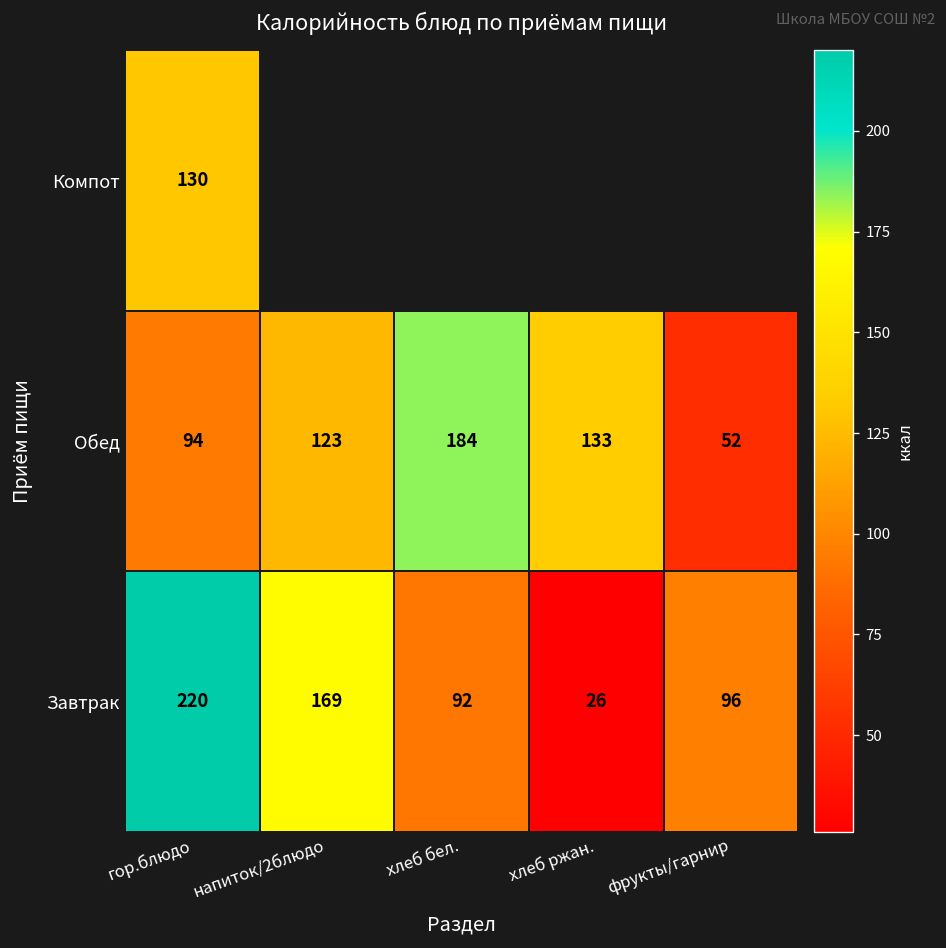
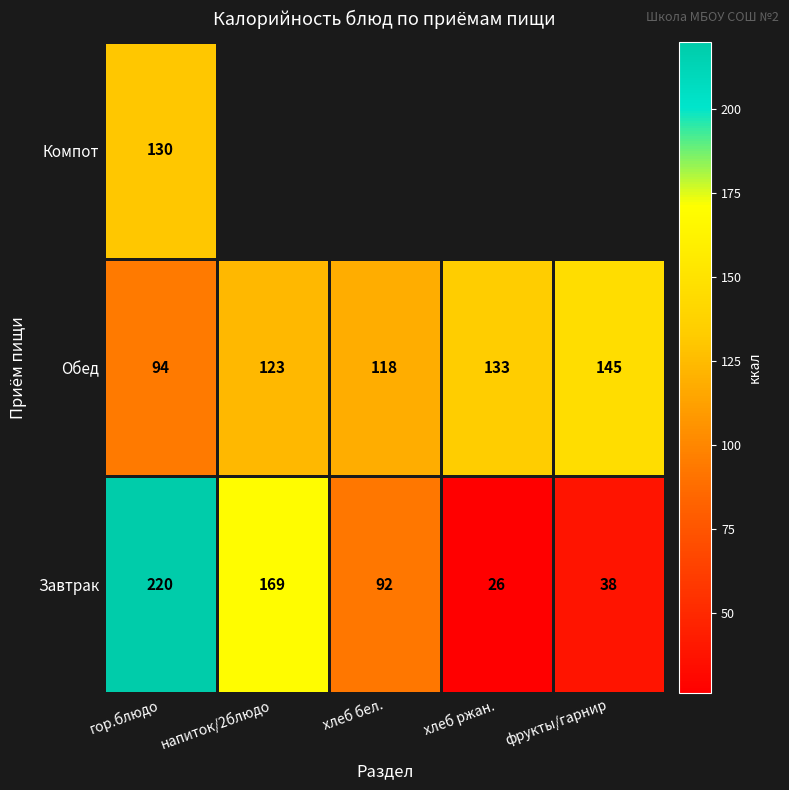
  {
    "Компот": {
      "гор.блюдо": 130
    },
    "Обед": {
      "гор.блюдо": 94,
      "напиток/2блюдо": 123,
-     "хлеб бел.": 184,
+     "хлеб бел.": 118,
      "хлеб ржан.": 133,
-     "фрукты/гарнир": 52
+     "фрукты/гарнир": 145
    },
    "Завтрак": {
      "гор.блюдо": 220,
      "напиток/2блюдо": 169,
      "хлеб бел.": 92,
      "хлеб ржан.": 26,
-     "фрукты/гарнир": 96
+     "фрукты/гарнир": 38
    }
  }
